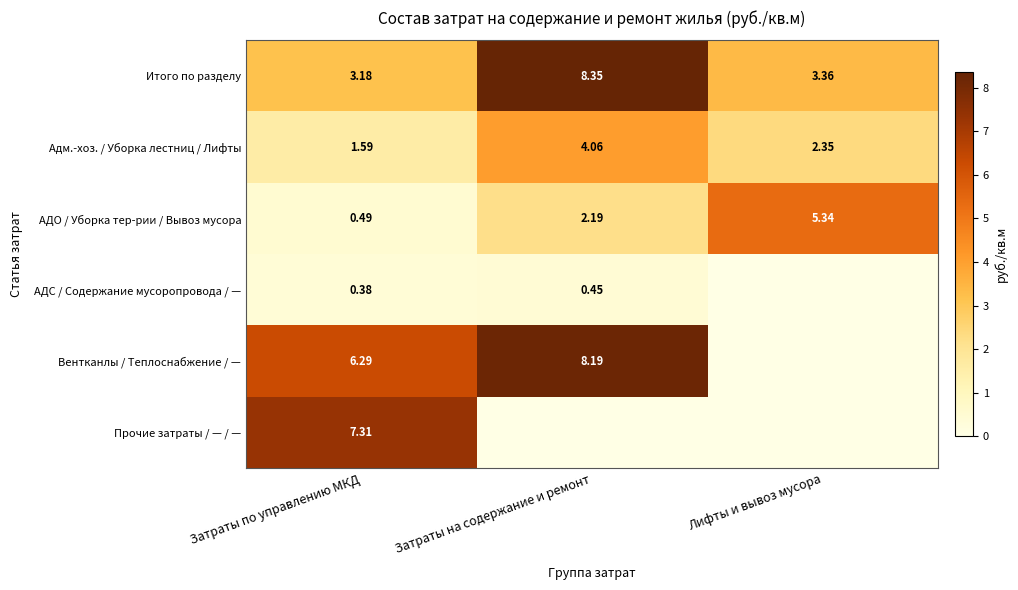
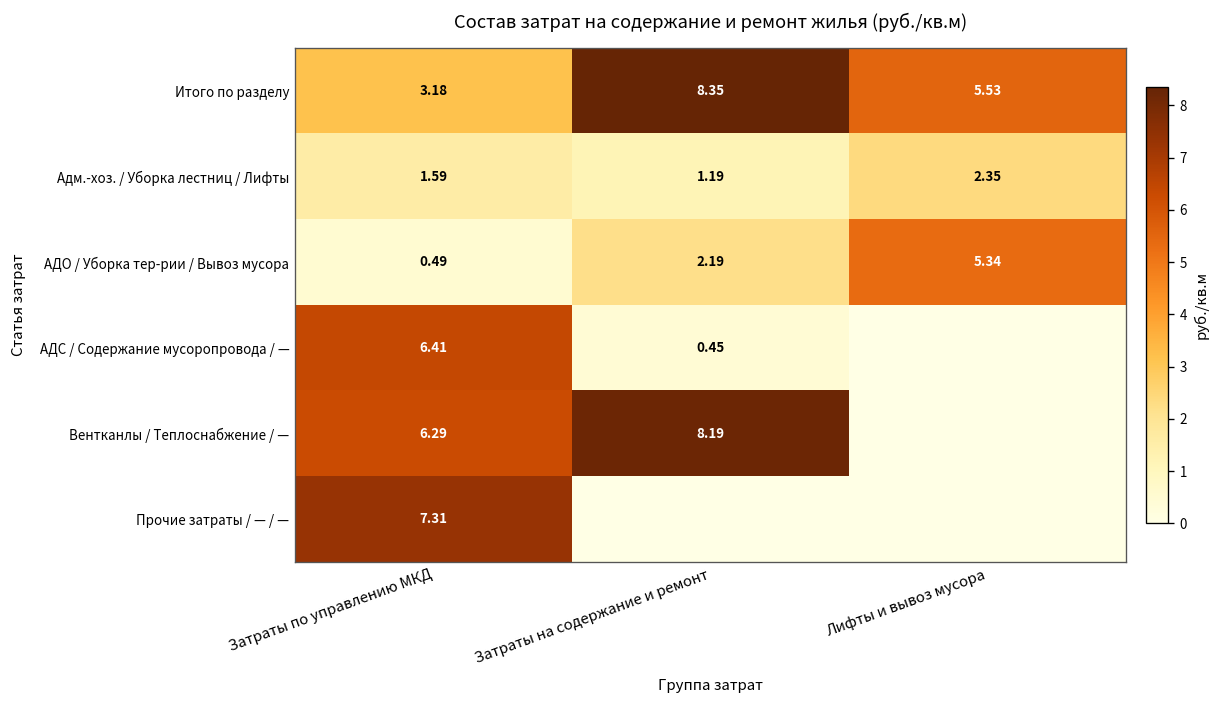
  {
    "Итого по разделу": {
      "Затраты по управлению МКД": 3.18,
      "Затраты на содержание и ремонт": 8.35,
-     "Лифты и вывоз мусора": 3.36
+     "Лифты и вывоз мусора": 5.53
    },
    "Адм.-хоз. / Уборка лестниц / Лифты": {
      "Затраты по управлению МКД": 1.59,
-     "Затраты на содержание и ремонт": 4.06,
+     "Затраты на содержание и ремонт": 1.19,
      "Лифты и вывоз мусора": 2.35
    },
    "АДО / Уборка тер-рии / Вывоз мусора": {
      "Затраты по управлению МКД": 0.49,
      "Затраты на содержание и ремонт": 2.19,
      "Лифты и вывоз мусора": 5.34
    },
    "АДС / Содержание мусоропровода / —": {
-     "Затраты по управлению МКД": 0.38,
+     "Затраты по управлению МКД": 6.41,
      "Затраты на содержание и ремонт": 0.45
    },
    "Вентканлы / Теплоснабжение / —": {
      "Затраты по управлению МКД": 6.29,
      "Затраты на содержание и ремонт": 8.19
    },
    "Прочие затраты / — / —": {
      "Затраты по управлению МКД": 7.31
    }
  }
